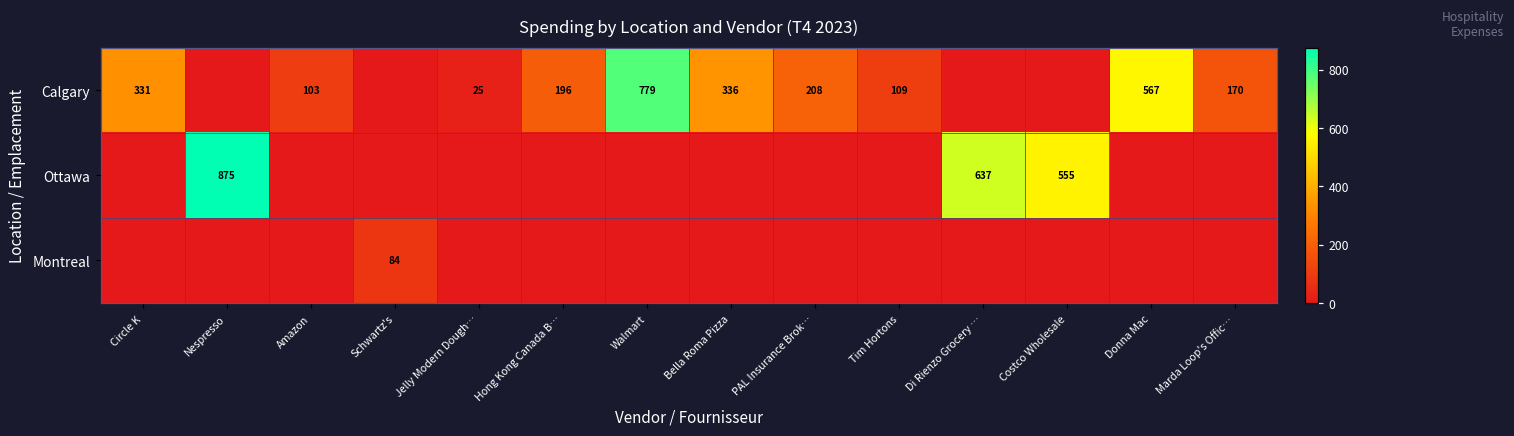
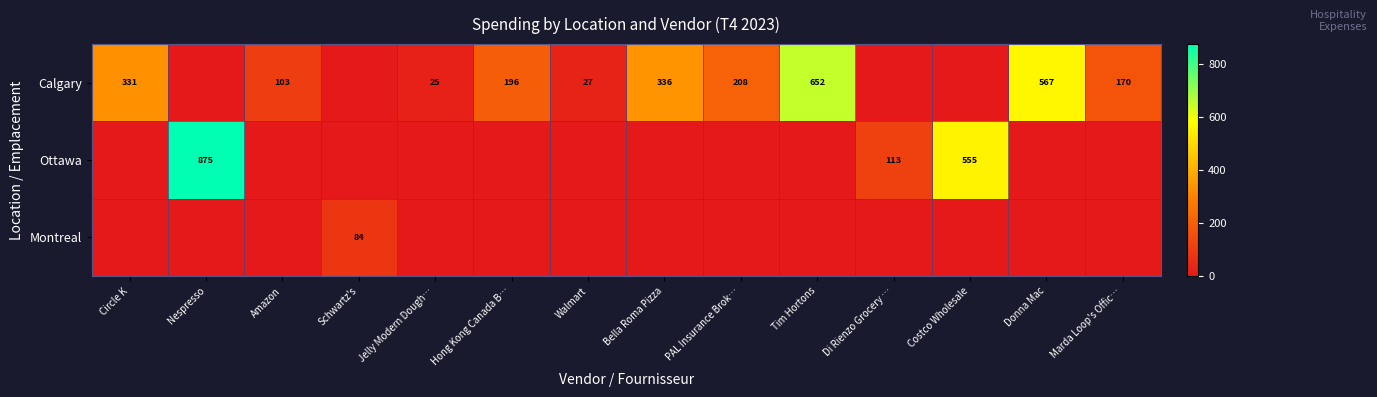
  {
    "Calgary": {
      "Circle K": 331,
      "Amazon": 103,
      "Jelly Modern Dough…": 25,
      "Hong Kong Canada B…": 196,
-     "Walmart": 779,
+     "Walmart": 27,
      "Bella Roma Pizza": 336,
      "PAL Insurance Brok…": 208,
-     "Tim Hortons": 109,
+     "Tim Hortons": 652,
      "Donna Mac": 567,
      "Marda Loop's Offic…": 170
    },
    "Ottawa": {
      "Nespresso": 875,
-     "Di Rienzo Grocery …": 637,
+     "Di Rienzo Grocery …": 113,
      "Costco Wholesale": 555
    },
    "Montreal": {
      "Schwartz's": 84
    }
  }
